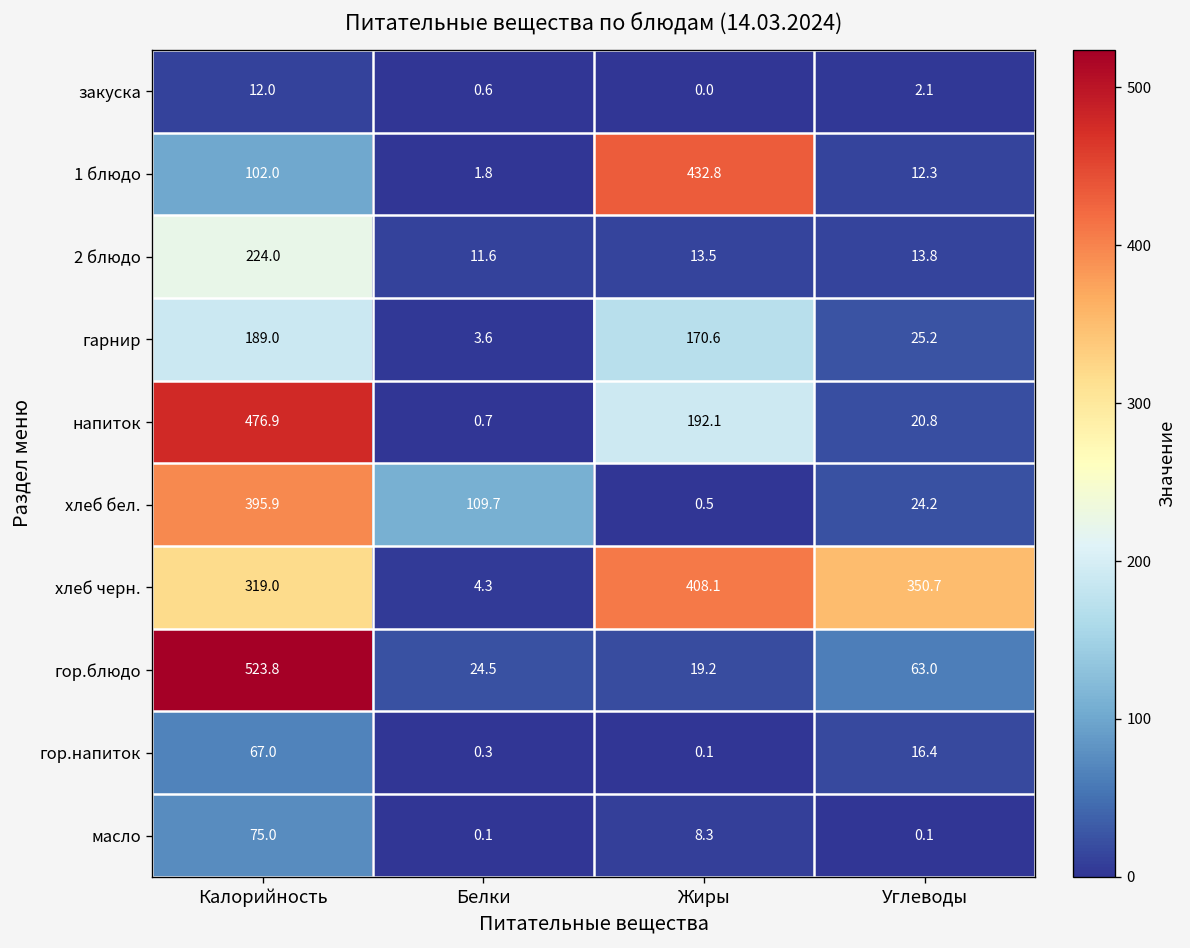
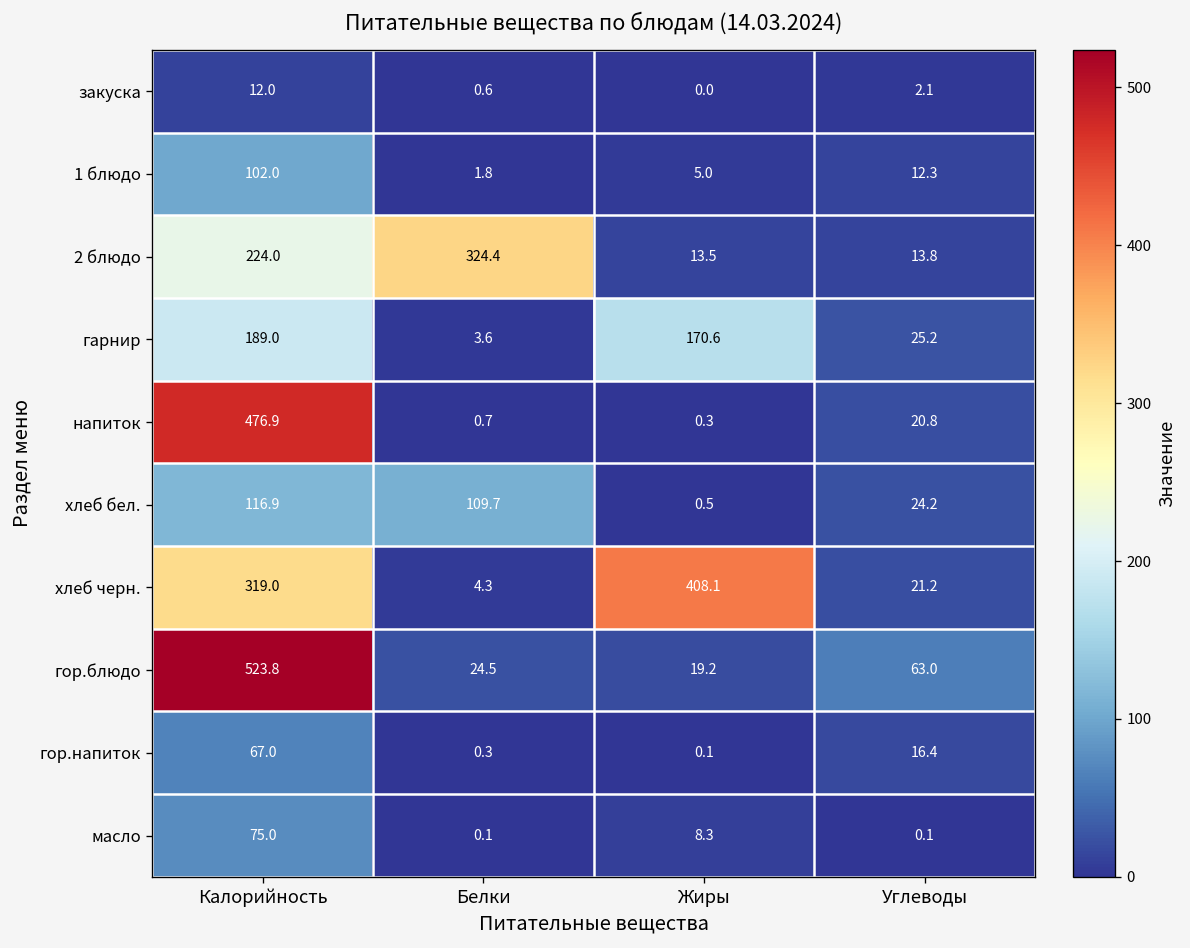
  {
    "закуска": {
      "Калорийность": 12.0,
      "Белки": 0.6,
      "Жиры": 0.0,
      "Углеводы": 2.1
    },
    "1 блюдо": {
      "Калорийность": 102.0,
      "Белки": 1.8,
-     "Жиры": 432.8,
+     "Жиры": 5.0,
      "Углеводы": 12.3
    },
    "2 блюдо": {
      "Калорийность": 224.0,
-     "Белки": 11.6,
+     "Белки": 324.4,
      "Жиры": 13.5,
      "Углеводы": 13.8
    },
    "гарнир": {
      "Калорийность": 189.0,
      "Белки": 3.6,
      "Жиры": 170.6,
      "Углеводы": 25.2
    },
    "напиток": {
      "Калорийность": 476.9,
      "Белки": 0.7,
-     "Жиры": 192.1,
+     "Жиры": 0.3,
      "Углеводы": 20.8
    },
    "хлеб бел.": {
-     "Калорийность": 395.9,
+     "Калорийность": 116.9,
      "Белки": 109.7,
      "Жиры": 0.5,
      "Углеводы": 24.2
    },
    "хлеб черн.": {
      "Калорийность": 319.0,
      "Белки": 4.3,
      "Жиры": 408.1,
-     "Углеводы": 350.7
+     "Углеводы": 21.2
    },
    "гор.блюдо": {
      "Калорийность": 523.8,
      "Белки": 24.5,
      "Жиры": 19.2,
      "Углеводы": 63.0
    },
    "гор.напиток": {
      "Калорийность": 67.0,
      "Белки": 0.3,
      "Жиры": 0.1,
      "Углеводы": 16.4
    },
    "масло": {
      "Калорийность": 75.0,
      "Белки": 0.1,
      "Жиры": 8.3,
      "Углеводы": 0.1
    }
  }
